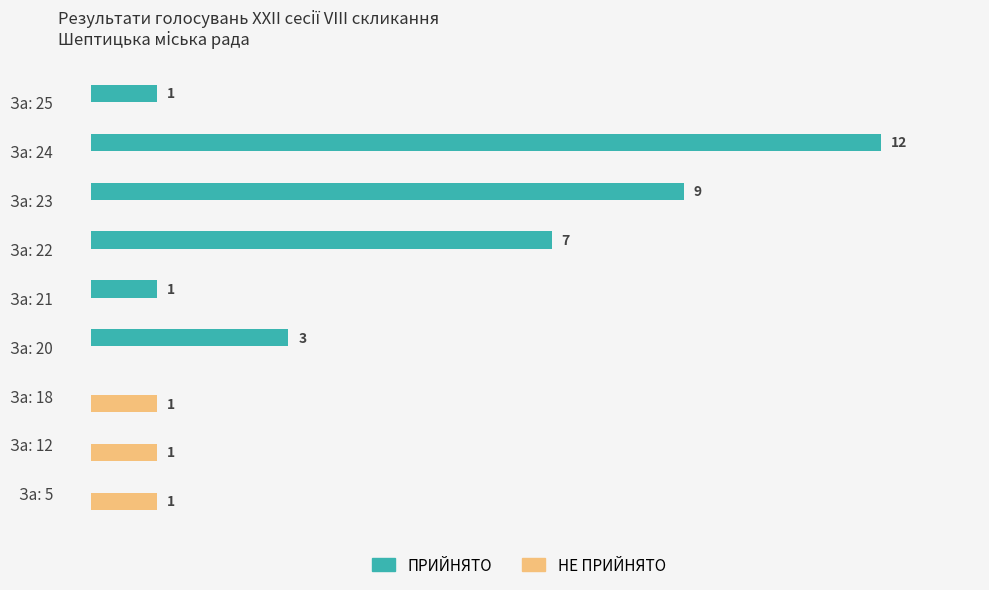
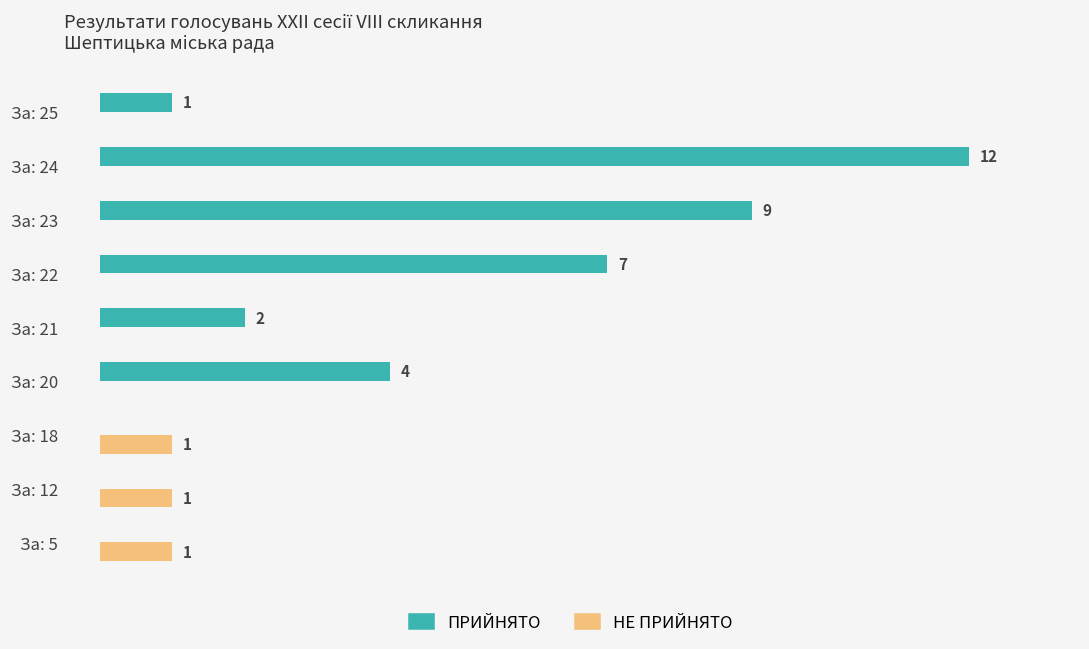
  {
    "ПРИЙНЯТО": {
      "За: 25": 1,
      "За: 24": 12,
      "За: 23": 9,
      "За: 22": 7,
-     "За: 21": 1,
-     "За: 20": 3
+     "За: 21": 2,
+     "За: 20": 4
    },
    "НЕ ПРИЙНЯТО": {
      "За: 18": 1,
      "За: 12": 1,
      "За: 5": 1
    }
  }
